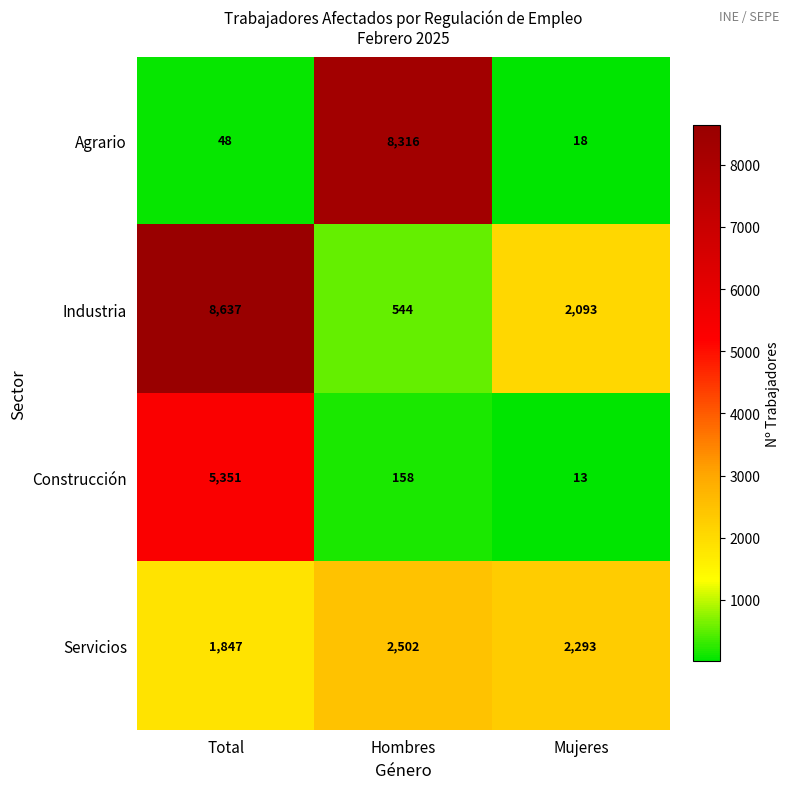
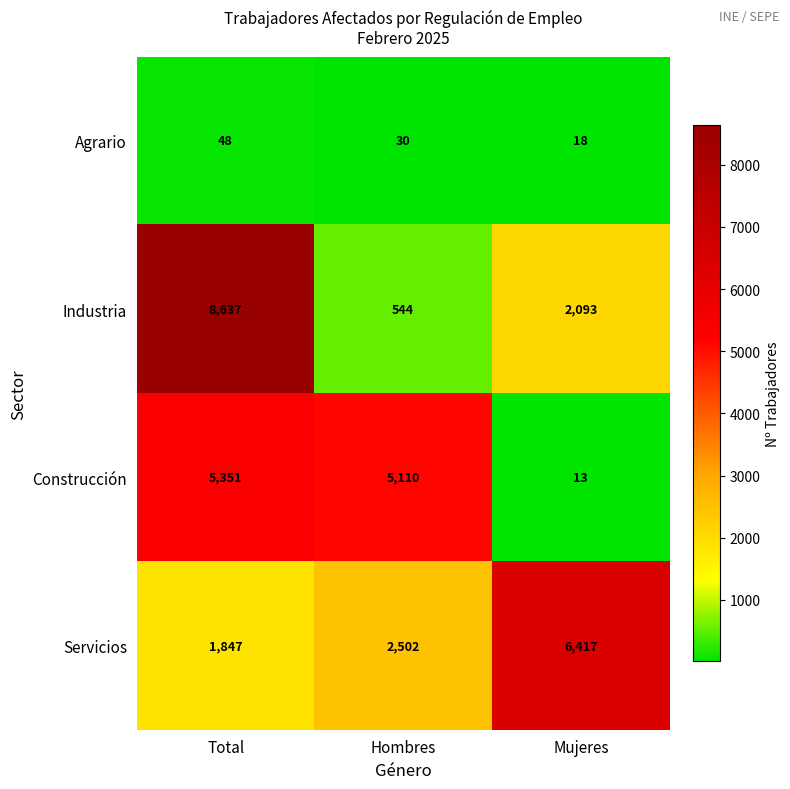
  {
    "Agrario": {
      "Total": "48",
-     "Hombres": "8,316",
+     "Hombres": "30",
      "Mujeres": "18"
    },
    "Industria": {
      "Total": "8,637",
      "Hombres": "544",
      "Mujeres": "2,093"
    },
    "Construcción": {
      "Total": "5,351",
-     "Hombres": "158",
+     "Hombres": "5,110",
      "Mujeres": "13"
    },
    "Servicios": {
      "Total": "1,847",
      "Hombres": "2,502",
-     "Mujeres": "2,293"
+     "Mujeres": "6,417"
    }
  }
